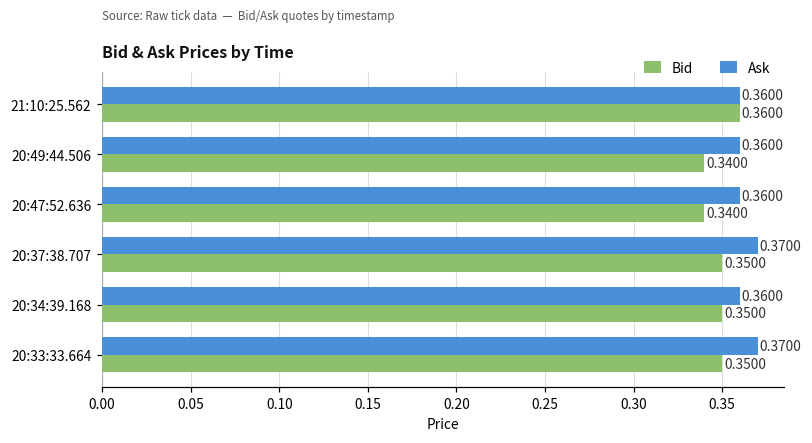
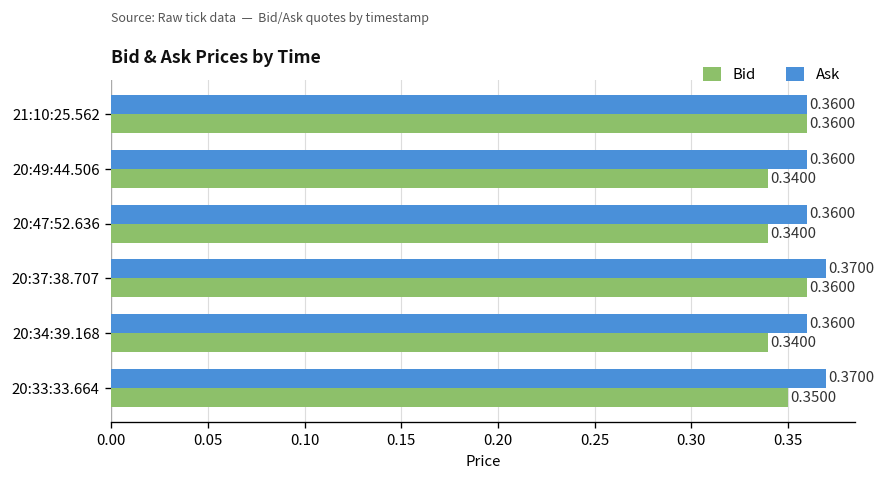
  {
    "Bid": {
      "21:10:25.562": 0.3600,
      "20:49:44.506": 0.3400,
      "20:47:52.636": 0.3400,
-     "20:37:38.707": 0.3500,
-     "20:34:39.168": 0.3500,
+     "20:37:38.707": 0.3600,
+     "20:34:39.168": 0.3400,
      "20:33:33.664": 0.3500
    },
    "Ask": {
      "21:10:25.562": 0.3600,
      "20:49:44.506": 0.3600,
      "20:47:52.636": 0.3600,
      "20:37:38.707": 0.3700,
      "20:34:39.168": 0.3600,
      "20:33:33.664": 0.3700
    }
  }
